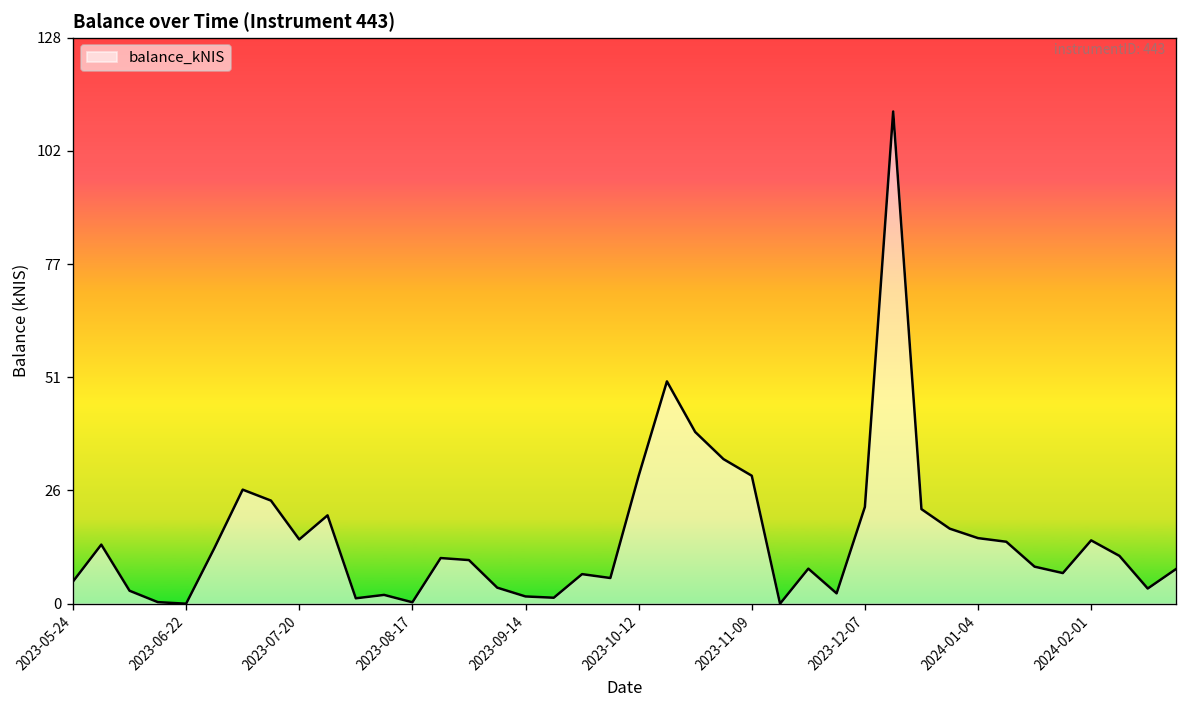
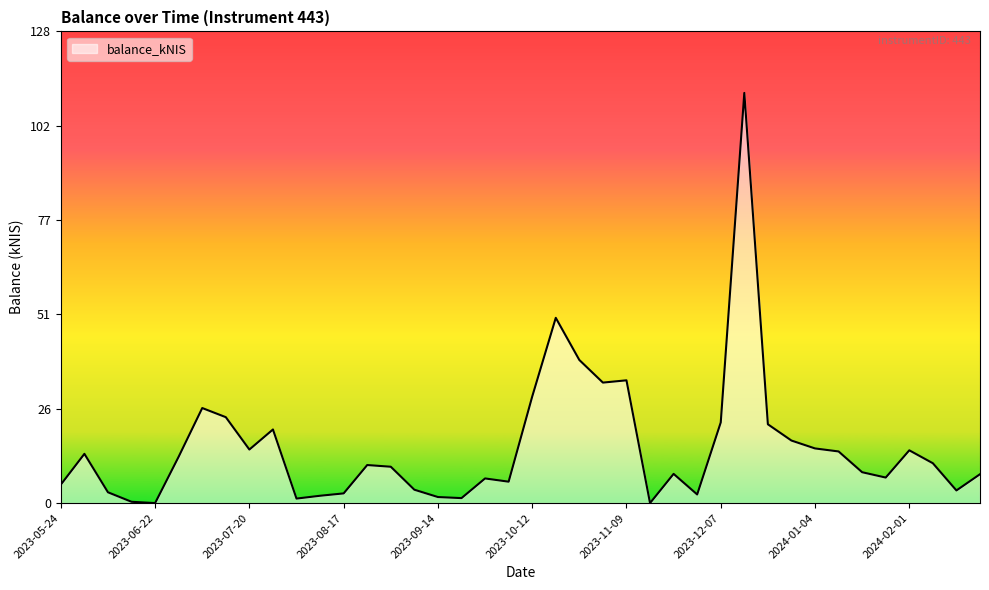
  {
    "2023-05-24": 5,
    "2023-06-22": 0,
    "2023-07-20": 15,
-   "2023-08-17": 0,
+   "2023-08-17": 3,
    "2023-09-14": 2,
    "2023-10-12": 29,
-   "2023-11-09": 29,
+   "2023-11-09": 33,
    "2023-12-07": 22,
    "2024-01-04": 15,
    "2024-02-01": 14
  }
